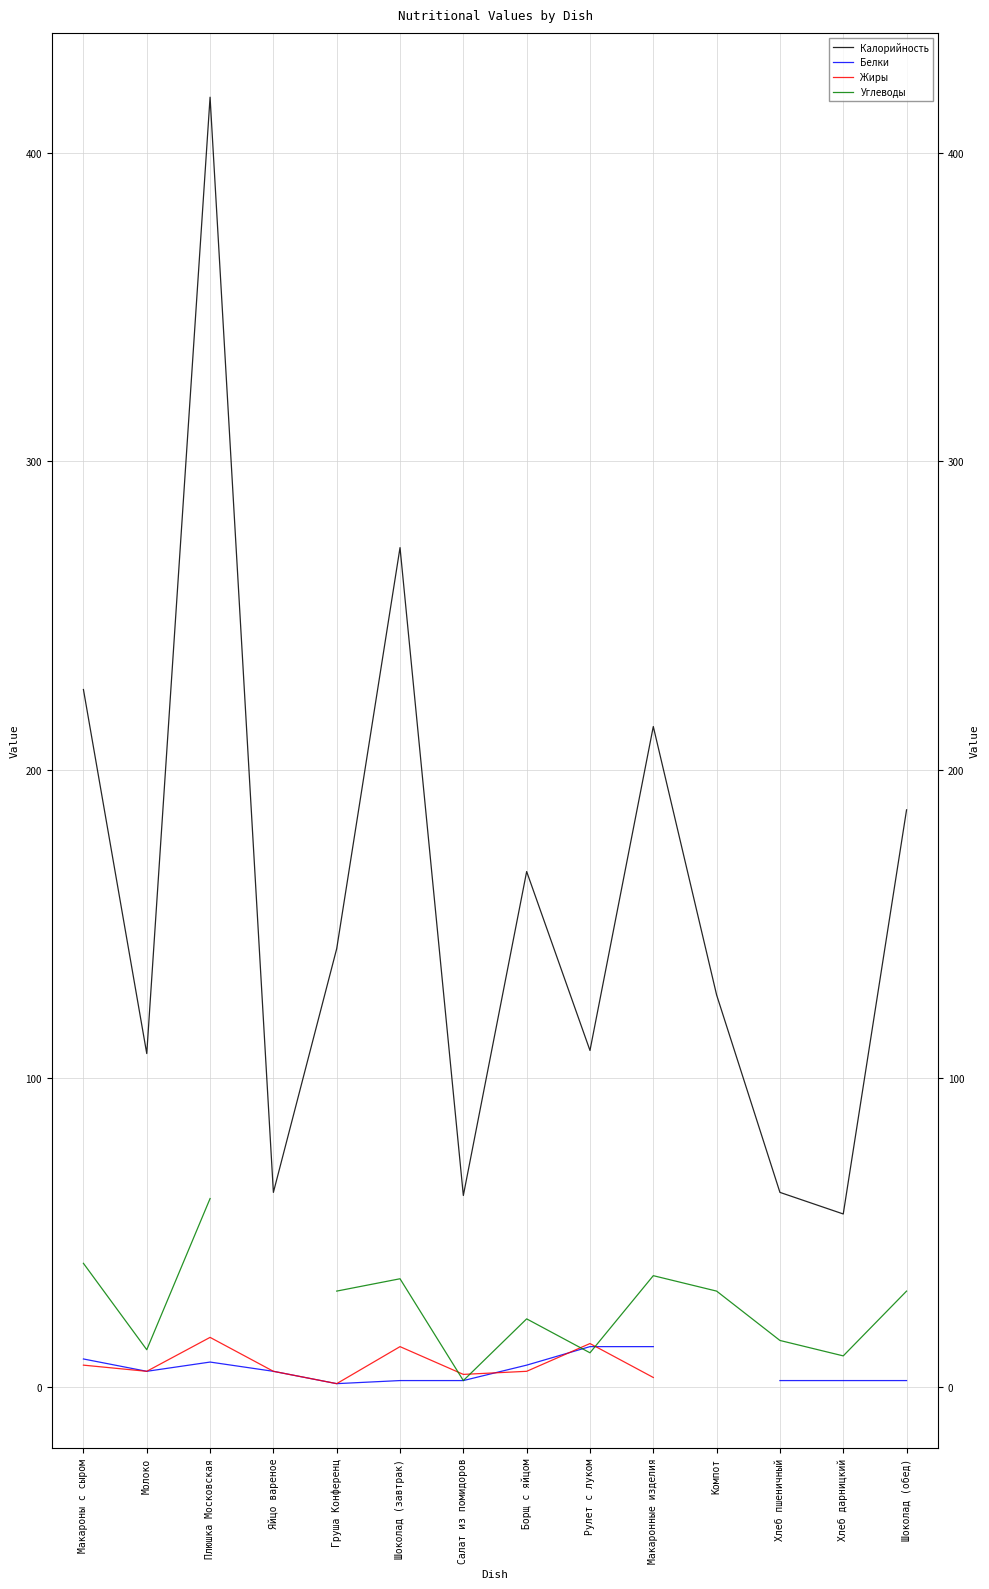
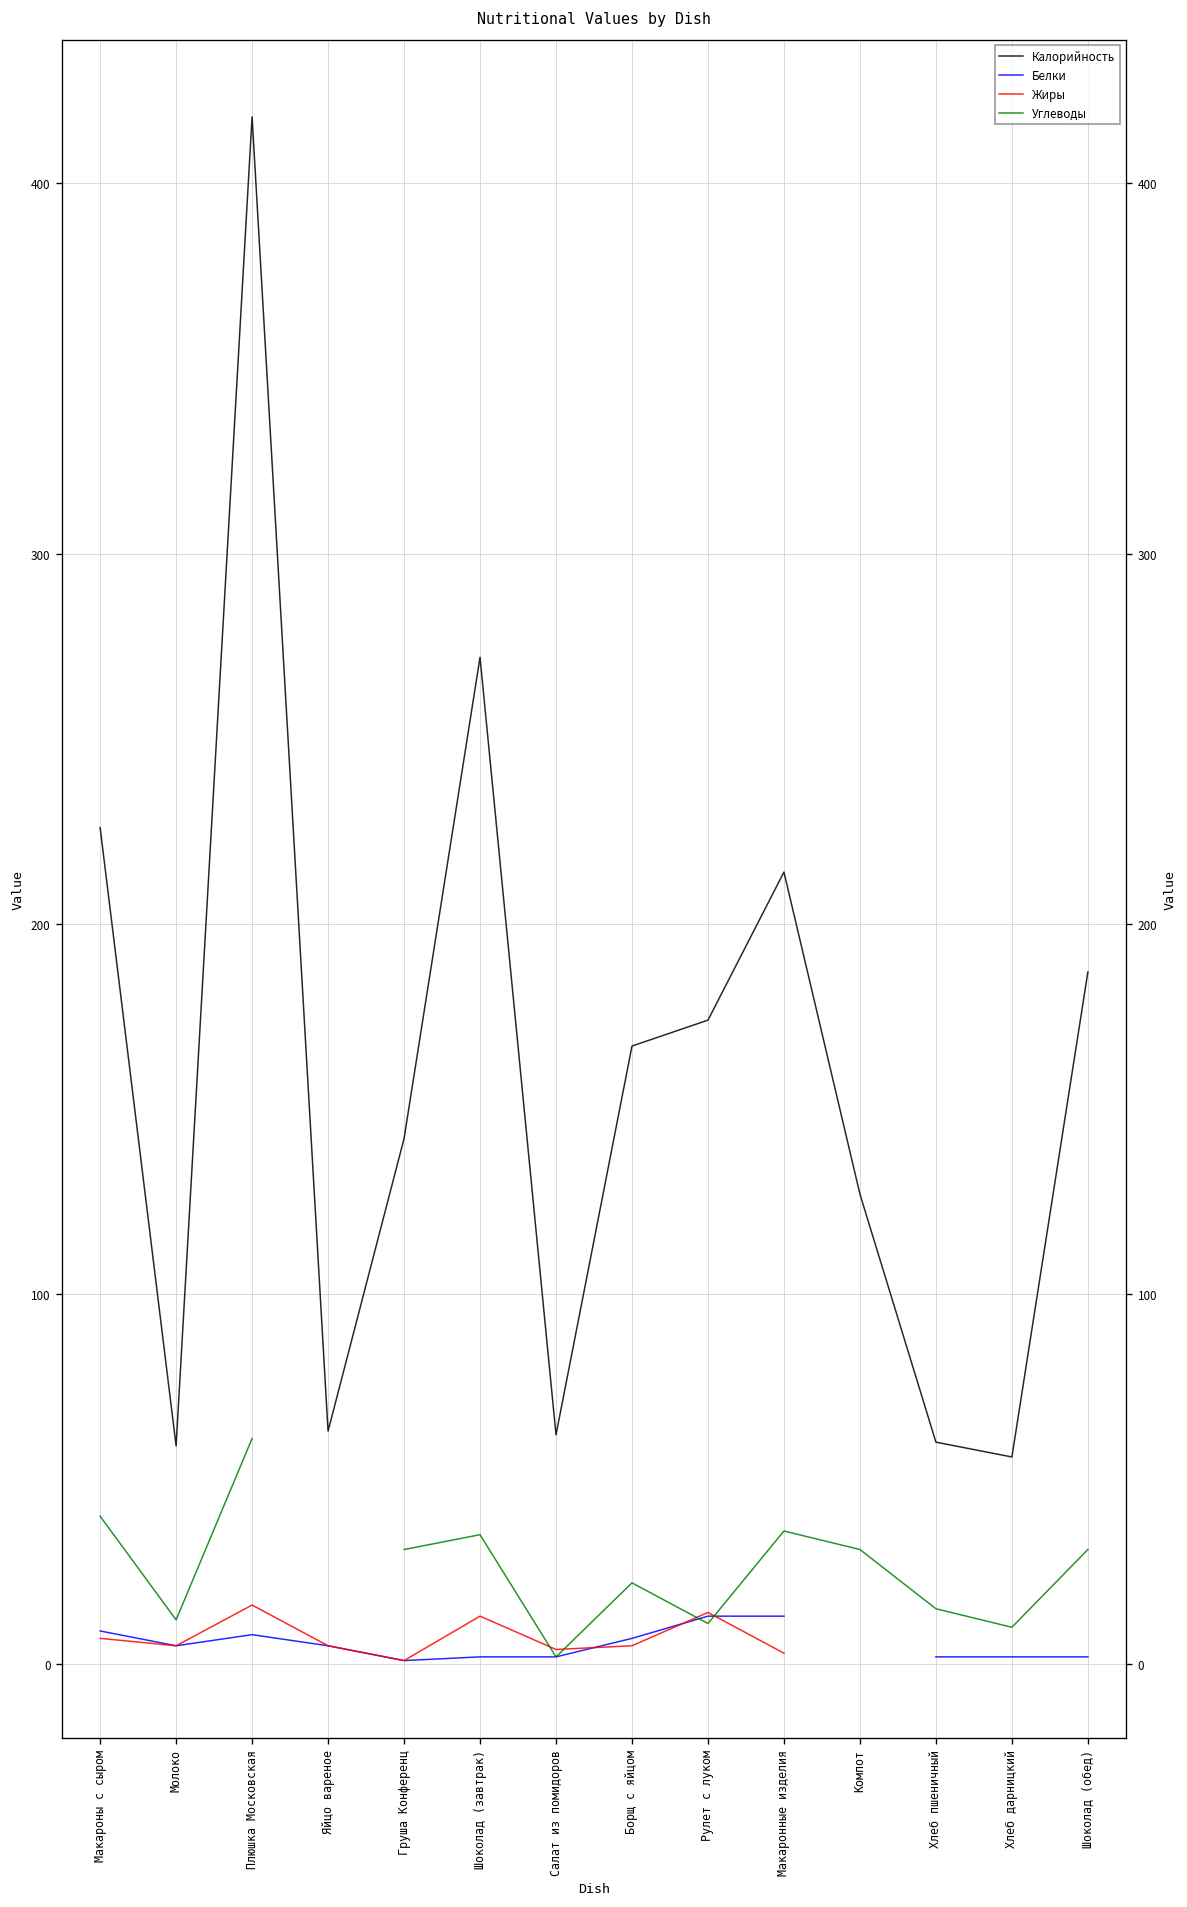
  {
    "Калорийность": {
      "Макароны с сыром": 226,
-     "Молоко": 108,
+     "Молоко": 59,
      "Плюшка Московская": 418,
      "Яйцо вареное": 63,
      "Груша Конференц": 142,
      "Шоколад (завтрак)": 272,
      "Салат из помидоров": 62,
      "Борщ с яйцом": 167,
-     "Рулет с луком": 109,
+     "Рулет с луком": 174,
      "Макаронные изделия": 214,
      "Компот": 127,
-     "Хлеб пшеничный": 63,
+     "Хлеб пшеничный": 60,
      "Хлеб дарницкий": 56,
      "Шоколад (обед)": 187
    },
    "Белки": {
      "Макароны с сыром": 9,
      "Плюшка Московская": 8,
      "Шоколад (завтрак)": 2,
      "Борщ с яйцом": 7,
      "Рулет с луком": 13,
      "Макаронные изделия": 13,
      "Хлеб пшеничный": 2,
      "Хлеб дарницкий": 2,
      "Шоколад (обед)": 2
    },
    "Жиры": {
      "Макароны с сыром": 7,
      "Плюшка Московская": 16,
      "Шоколад (завтрак)": 13,
      "Салат из помидоров": 4,
      "Борщ с яйцом": 5,
      "Рулет с луком": 14,
      "Макаронные изделия": 3,
      "Шоколад (обед)": 9
    },
    "Углеводы": {
      "Макароны с сыром": 40,
      "Молоко": 12,
      "Плюшка Московская": 61,
      "Груша Конференц": 31,
      "Шоколад (завтрак)": 35,
      "Борщ с яйцом": 22,
      "Рулет с луком": 11,
      "Макаронные изделия": 36,
      "Компот": 31,
      "Хлеб пшеничный": 15,
      "Хлеб дарницкий": 10,
      "Шоколад (обед)": 31
    }
  }
